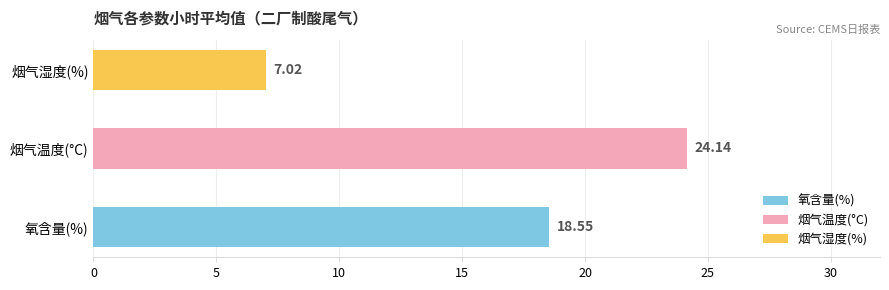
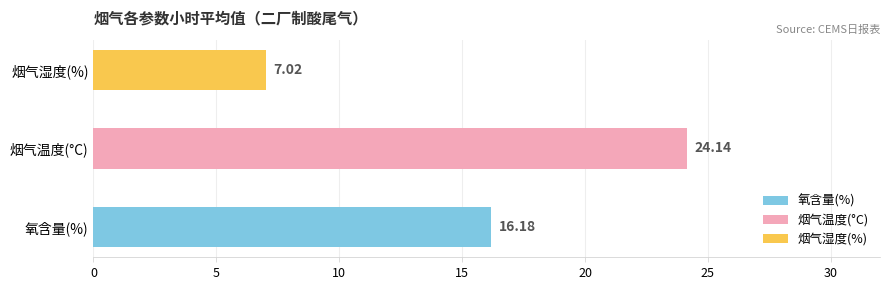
  {
    "烟气湿度(%)": 7.02,
    "烟气温度(°C)": 24.14,
-   "氧含量(%)": 18.55
+   "氧含量(%)": 16.18
  }
